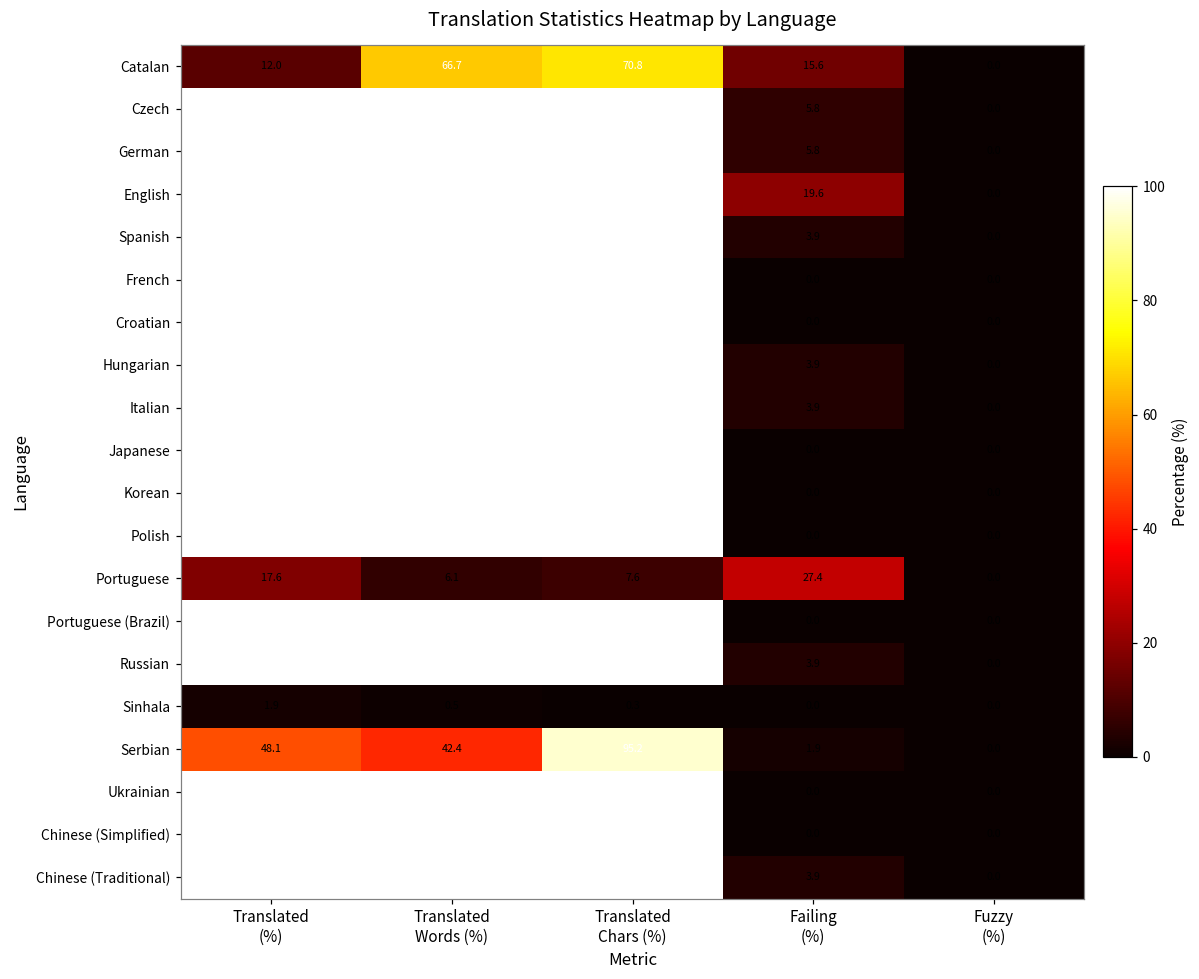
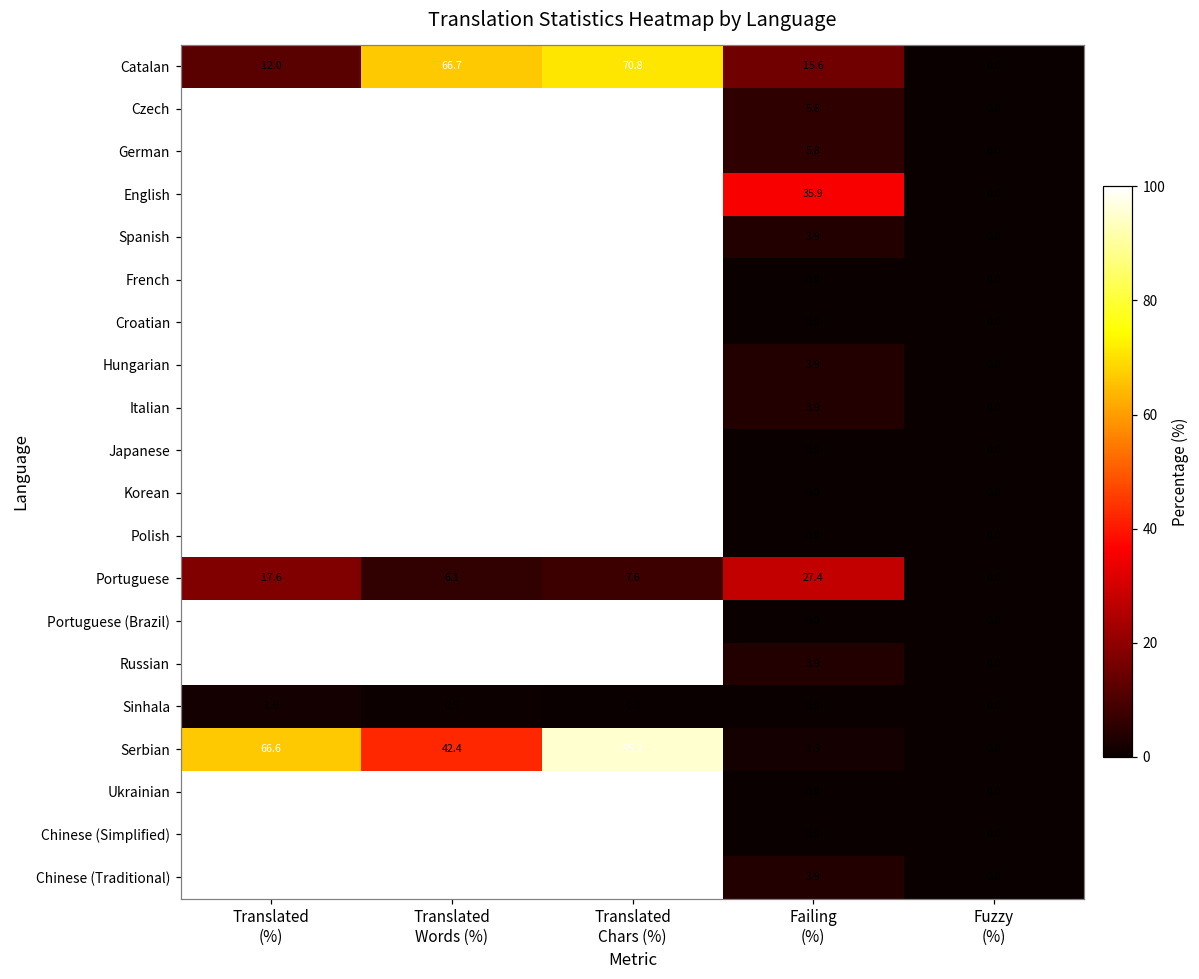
  {
    "Catalan": {
      "Translated (%)": 12.0,
      "Translated Words (%)": 66.7,
      "Translated Chars (%)": 70.8,
      "Failing (%)": 15.6
    },
    "English": {
-     "Failing (%)": 19.6
+     "Failing (%)": 35.9
    },
    "Portuguese": {
      "Translated (%)": 17.6,
      "Translated Words (%)": 6.1,
      "Translated Chars (%)": 7.6,
      "Failing (%)": 27.4
    },
    "Serbian": {
-     "Translated (%)": 48.1,
+     "Translated (%)": 66.6,
      "Translated Words (%)": 42.4,
      "Translated Chars (%)": 95.2
    }
  }
